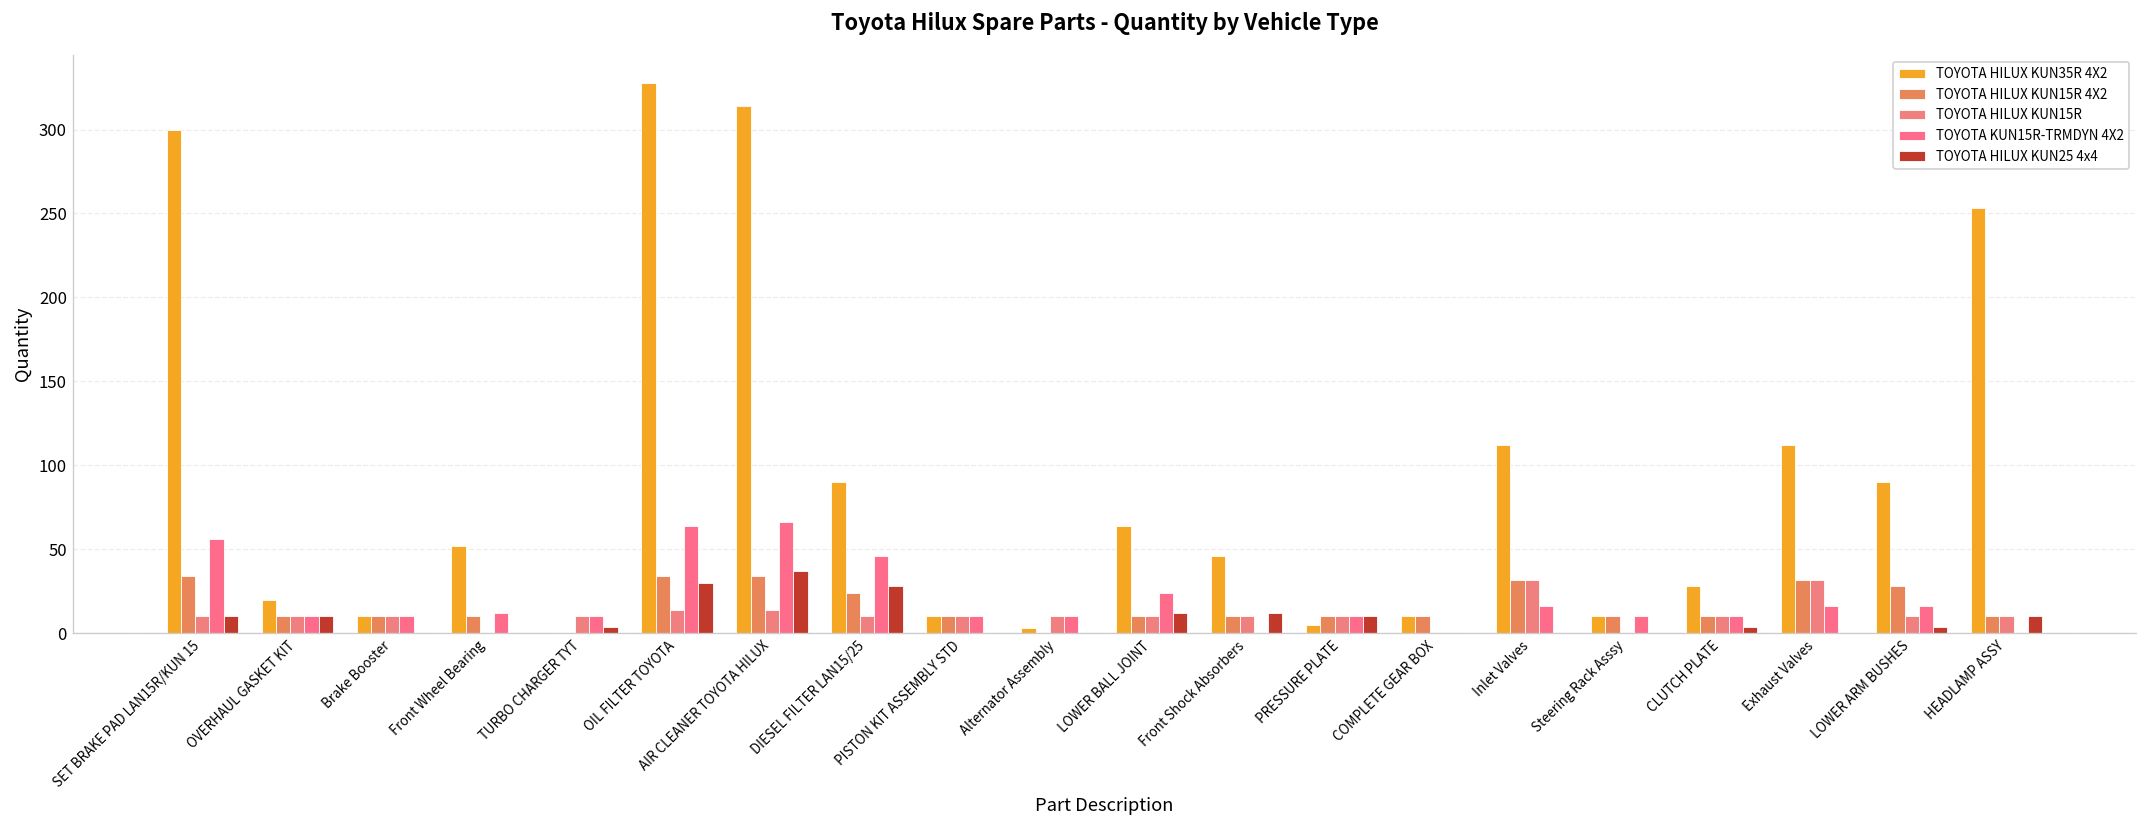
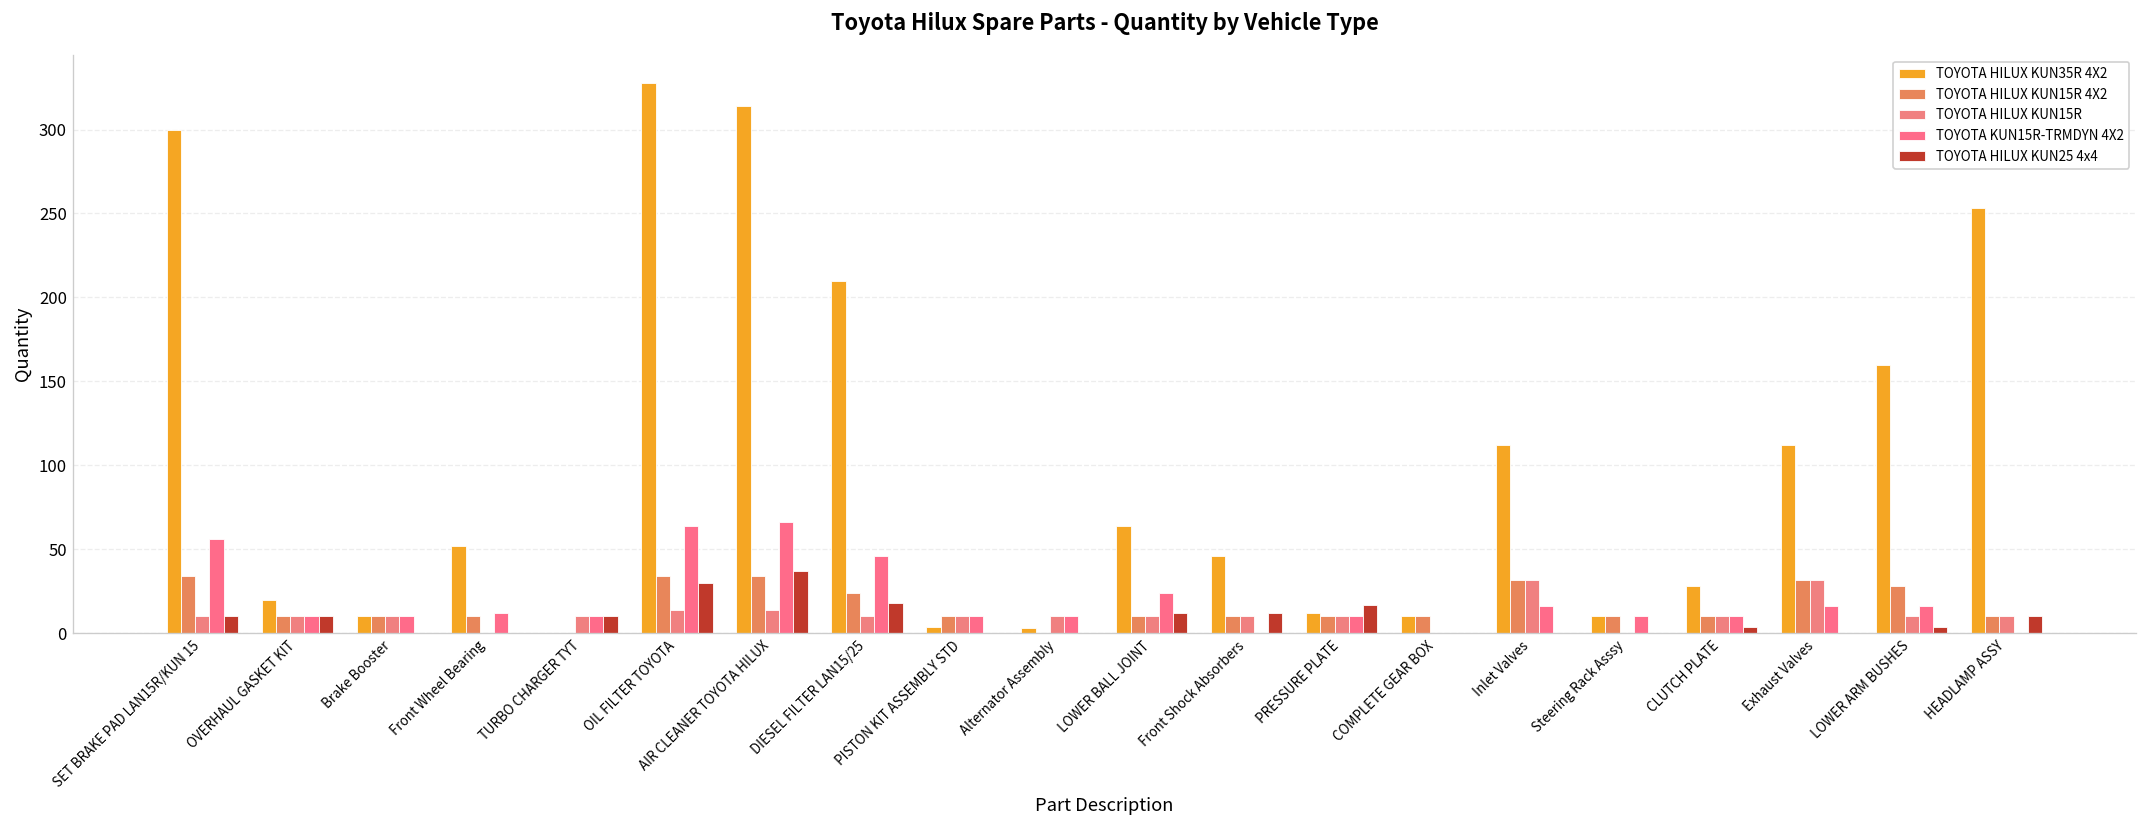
  {
    "TOYOTA HILUX KUN35R 4X2": {
      "SET BRAKE PAD LAN15R/KUN 15": 300,
      "OVERHAUL GASKET KIT": 20,
      "Brake Booster": 10,
      "Front Wheel Bearing": 52,
      "TURBO CHARGER TYT": 0,
      "OIL FILTER TOYOTA": 328,
      "AIR CLEANER TOYOTA HILUX": 314,
-     "DIESEL FILTER LAN15/25": 90,
-     "PISTON KIT ASSEMBLY STD": 10,
+     "DIESEL FILTER LAN15/25": 210,
+     "PISTON KIT ASSEMBLY STD": 4,
      "Alternator Assembly": 3,
      "LOWER BALL JOINT": 64,
      "Front Shock Absorbers": 46,
-     "PRESSURE PLATE": 5,
+     "PRESSURE PLATE": 12,
      "COMPLETE GEAR BOX": 10,
      "Inlet Valves": 112,
      "Steering Rack Asssy": 10,
      "CLUTCH PLATE": 28,
      "Exhaust Valves": 112,
-     "LOWER ARM BUSHES": 90,
+     "LOWER ARM BUSHES": 160,
      "HEADLAMP ASSY": 253
    },
    "TOYOTA HILUX KUN25 4x4": {
      "SET BRAKE PAD LAN15R/KUN 15": 10,
      "OVERHAUL GASKET KIT": 10,
      "Brake Booster": 0,
      "Front Wheel Bearing": 0,
-     "TURBO CHARGER TYT": 4,
+     "TURBO CHARGER TYT": 10,
      "OIL FILTER TOYOTA": 30,
      "AIR CLEANER TOYOTA HILUX": 37,
-     "DIESEL FILTER LAN15/25": 28,
+     "DIESEL FILTER LAN15/25": 18,
      "PISTON KIT ASSEMBLY STD": 0,
      "Alternator Assembly": 0,
      "LOWER BALL JOINT": 12,
      "Front Shock Absorbers": 12,
-     "PRESSURE PLATE": 10,
+     "PRESSURE PLATE": 17,
      "COMPLETE GEAR BOX": 0,
      "Inlet Valves": 0,
      "Steering Rack Asssy": 0,
      "CLUTCH PLATE": 4,
      "Exhaust Valves": 0,
      "LOWER ARM BUSHES": 4,
      "HEADLAMP ASSY": 10
    }
  }
